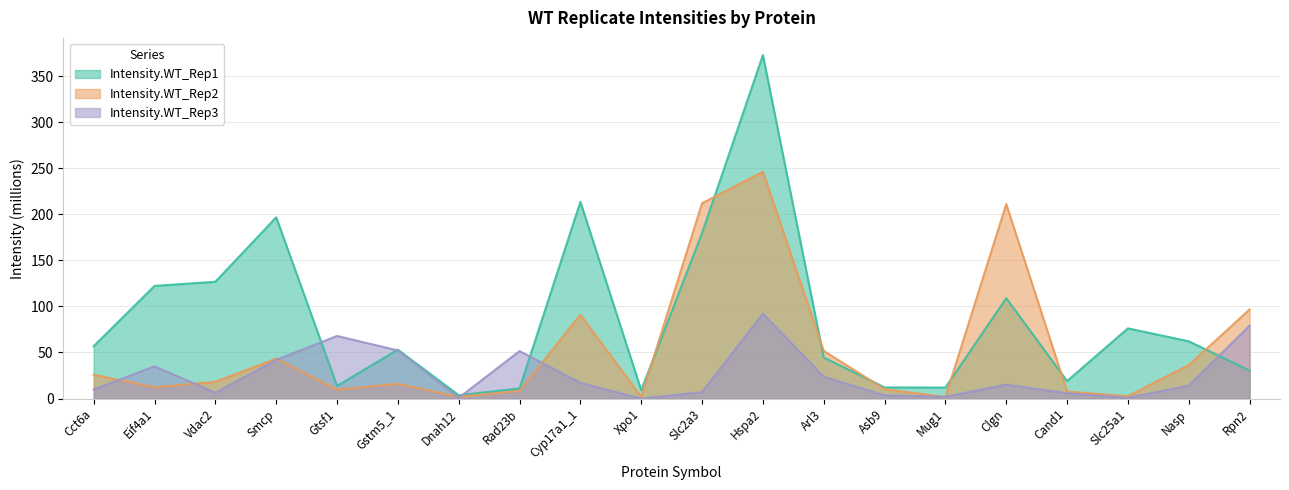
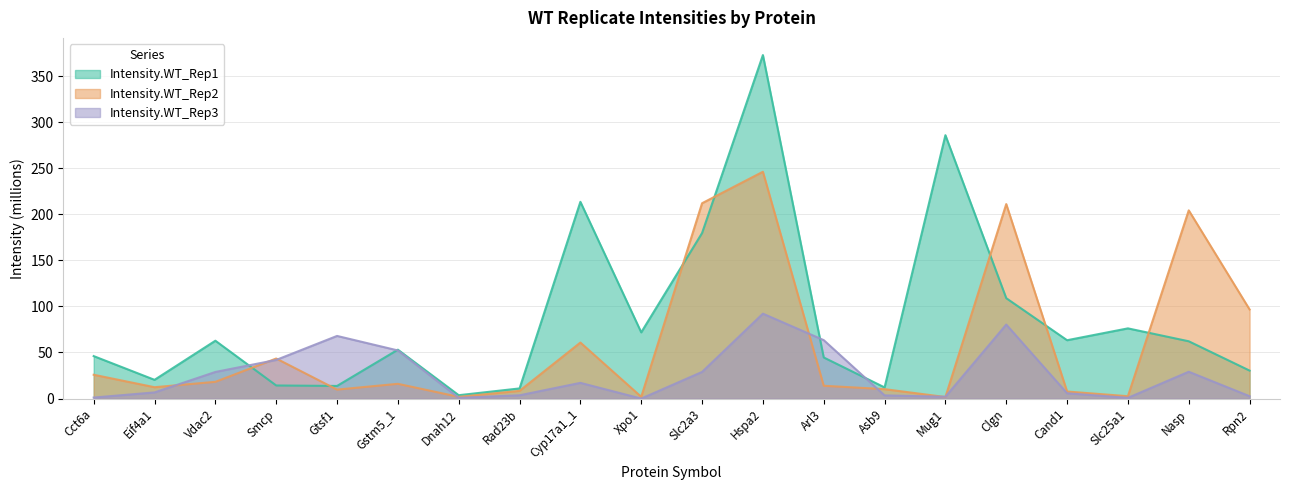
  {
    "Intensity.WT_Rep1": {
-     "Cct6a": 60,
-     "Eif4a1": 120,
-     "Vdac2": 130,
-     "Smcp": 200,
+     "Cct6a": 50,
+     "Eif4a1": 20,
+     "Vdac2": 60,
+     "Smcp": 10,
      "Gtsf1": 10,
      "Cyp17a1_1": 210,
-     "Xpo1": 10,
+     "Xpo1": 70,
      "Slc2a3": 180,
      "Hspa2": 370,
      "Arl3": 40,
-     "Mug1": 10,
+     "Mug1": 290,
      "Clgn": 110,
-     "Cand1": 20,
+     "Cand1": 60,
      "Slc25a1": 80,
      "Nasp": 60,
      "Rpn2": 30
    },
    "Intensity.WT_Rep2": {
      "Cct6a": 30,
      "Eif4a1": 10,
      "Vdac2": 20,
      "Gtsf1": 10,
      "Gstm5_1": 20,
-     "Cyp17a1_1": 90,
+     "Cyp17a1_1": 60,
      "Slc2a3": 210,
      "Hspa2": 250,
-     "Arl3": 50,
+     "Arl3": 10,
      "Clgn": 210,
-     "Nasp": 40,
+     "Nasp": 200,
      "Rpn2": 100
    },
    "Intensity.WT_Rep3": {
-     "Cct6a": 10,
-     "Eif4a1": 30,
-     "Vdac2": 10,
+     "Cct6a": 0,
+     "Eif4a1": 10,
+     "Vdac2": 30,
      "Gtsf1": 70,
-     "Rad23b": 50,
+     "Rad23b": 0,
      "Cyp17a1_1": 20,
-     "Slc2a3": 10,
+     "Slc2a3": 30,
      "Hspa2": 90,
-     "Arl3": 20,
+     "Arl3": 60,
      "Asb9": 0,
-     "Clgn": 20,
-     "Nasp": 10,
-     "Rpn2": 80
+     "Clgn": 80,
+     "Nasp": 30,
+     "Rpn2": 0
    }
  }
